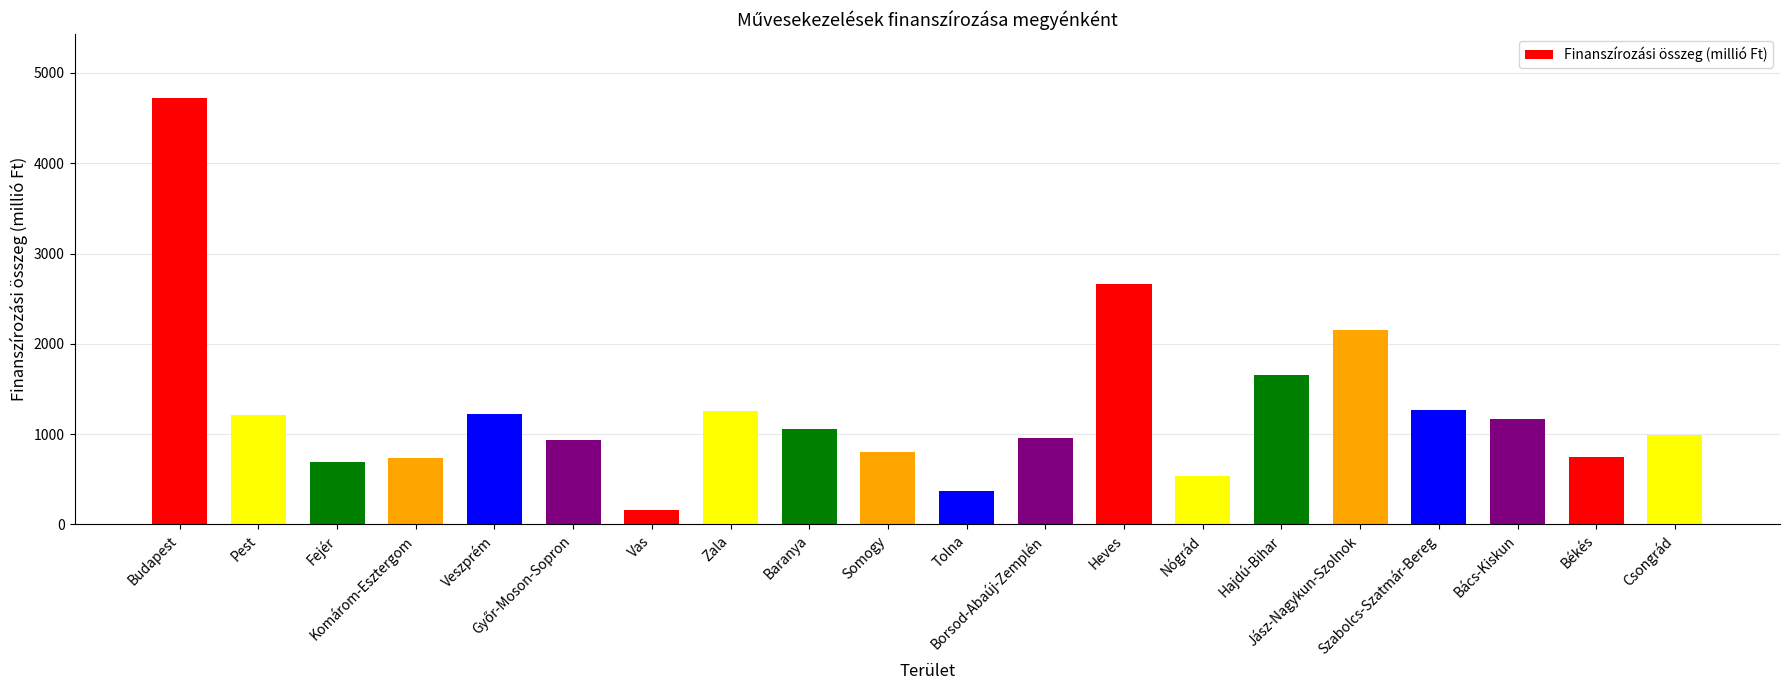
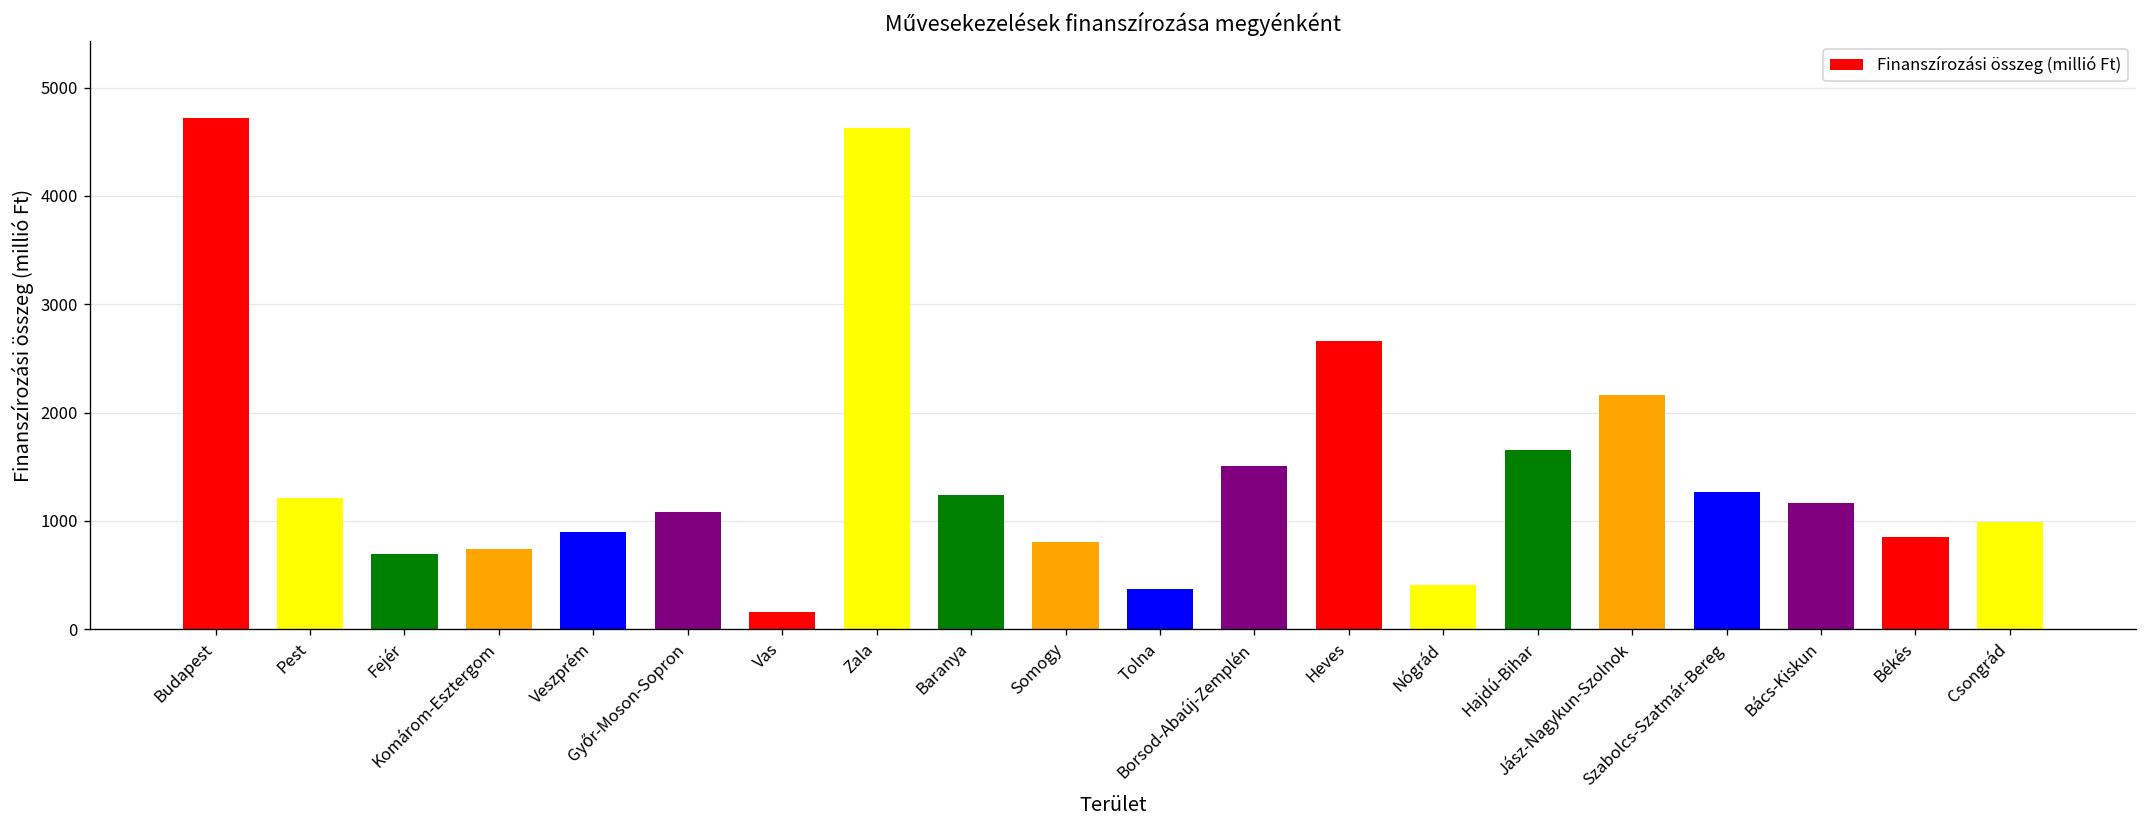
  {
    "Budapest": 4700,
    "Pest": 1200,
    "Fejér": 700,
    "Komárom-Esztergom": 700,
-   "Veszprém": 1200,
-   "Győr-Moson-Sopron": 900,
+   "Veszprém": 900,
+   "Győr-Moson-Sopron": 1100,
    "Vas": 200,
-   "Zala": 1300,
-   "Baranya": 1100,
+   "Zala": 4600,
+   "Baranya": 1200,
    "Somogy": 800,
    "Tolna": 400,
-   "Borsod-Abaúj-Zemplén": 1000,
+   "Borsod-Abaúj-Zemplén": 1500,
    "Heves": 2700,
-   "Nógrád": 500,
+   "Nógrád": 400,
    "Hajdú-Bihar": 1700,
    "Jász-Nagykun-Szolnok": 2200,
    "Szabolcs-Szatmár-Bereg": 1300,
    "Bács-Kiskun": 1200,
-   "Békés": 700,
+   "Békés": 900,
    "Csongrád": 1000
  }
